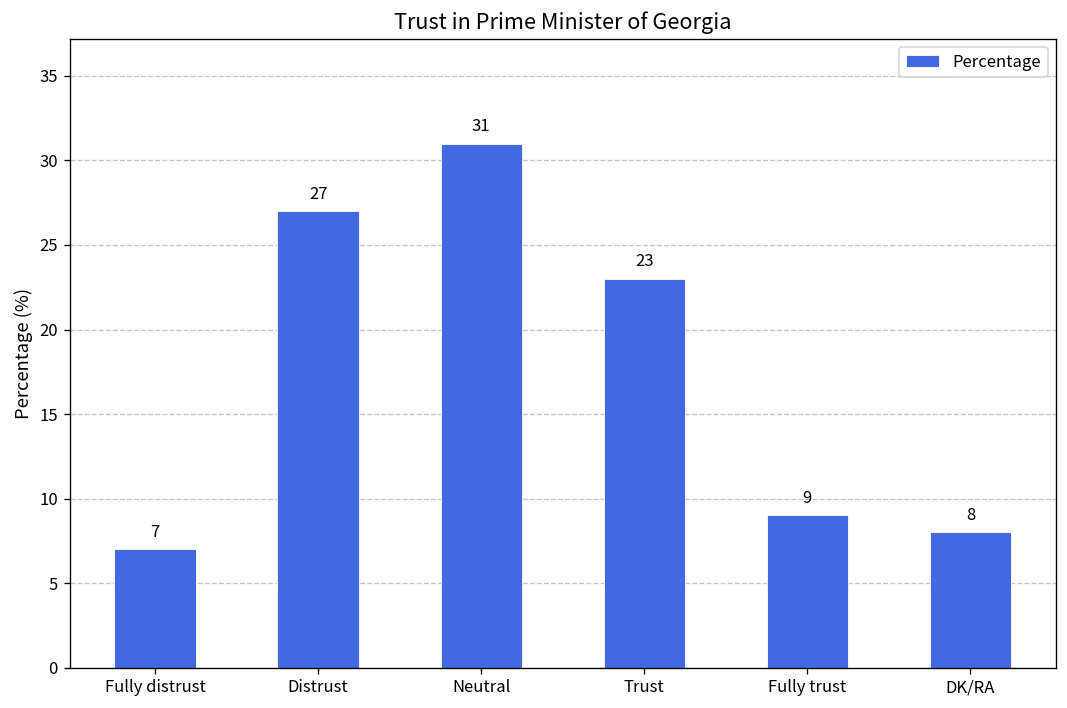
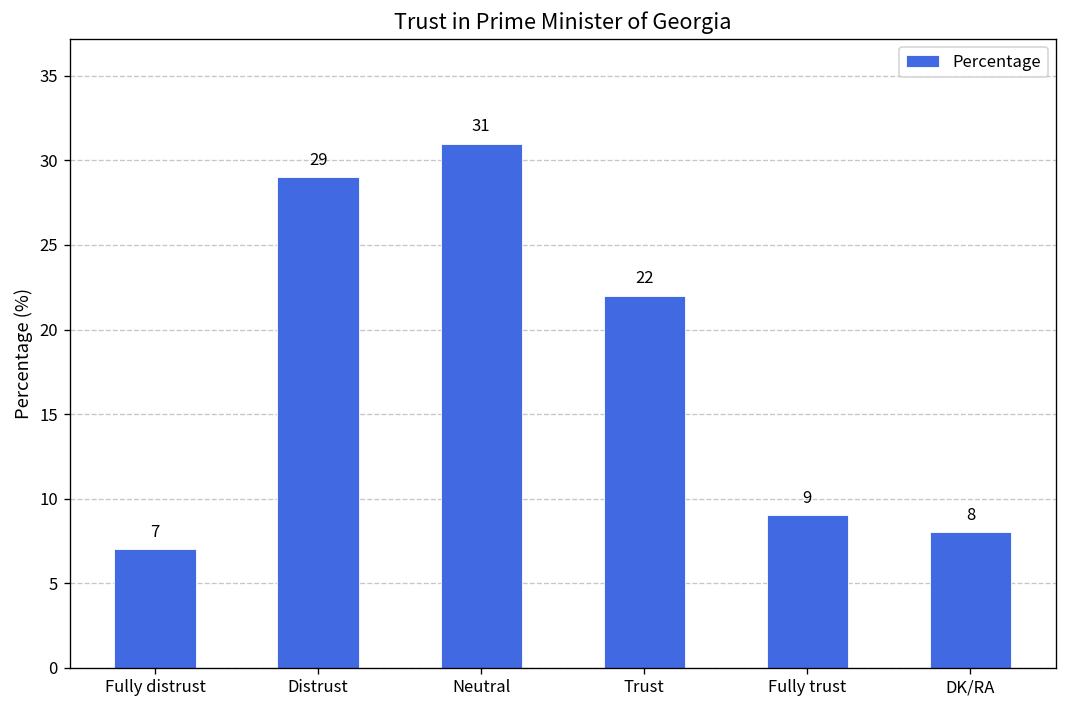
  {
    "Fully distrust": 7,
-   "Distrust": 27,
+   "Distrust": 29,
    "Neutral": 31,
-   "Trust": 23,
+   "Trust": 22,
    "Fully trust": 9,
    "DK/RA": 8
  }
